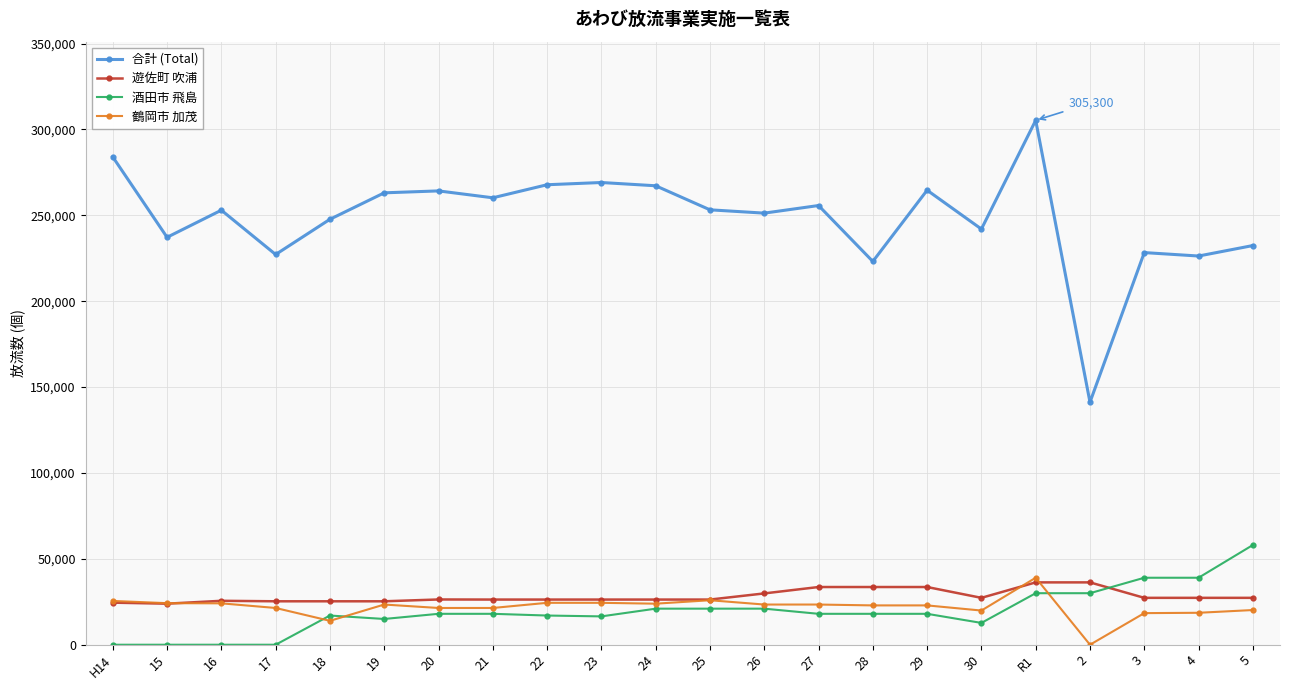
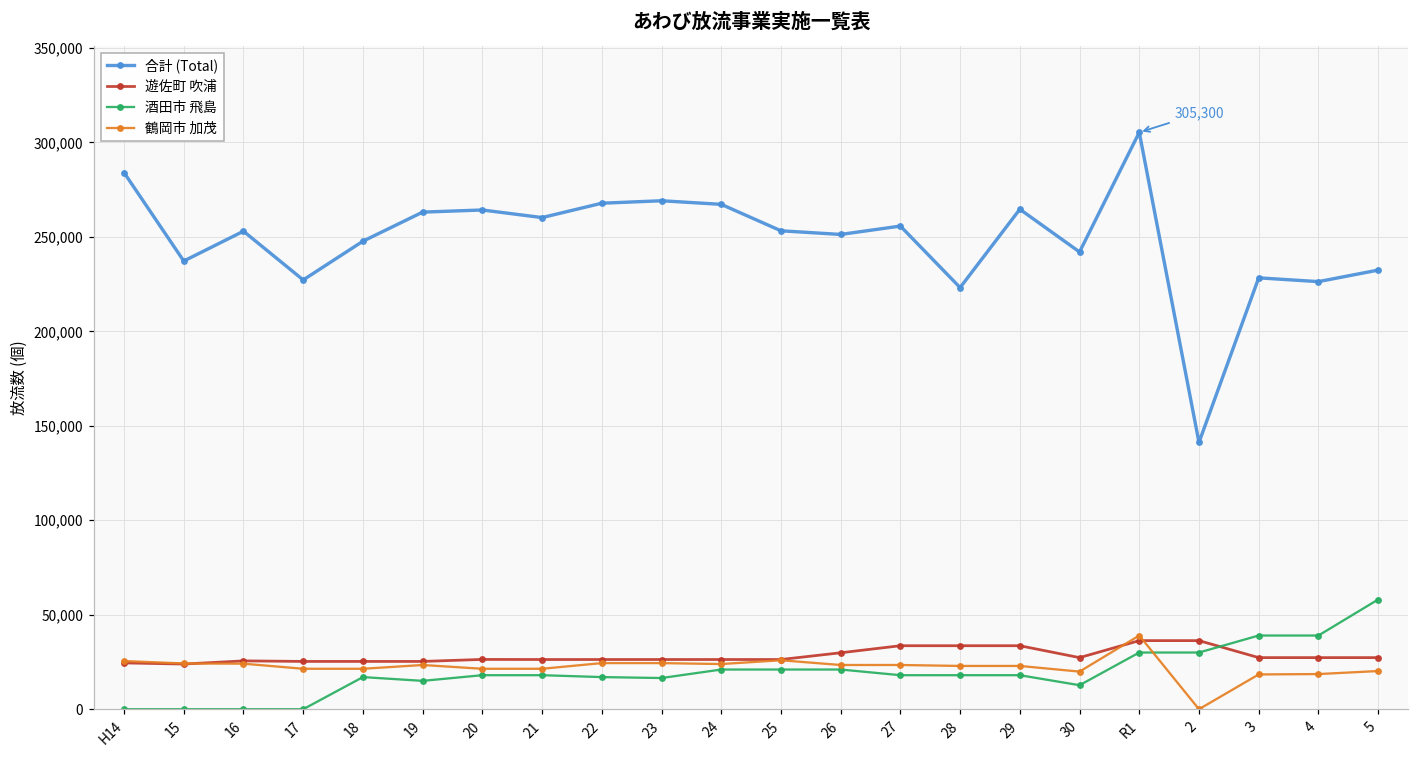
  {
    "合計 (Total)": {
      "R1": "305,300"
    },
    "遊佐町 吹浦": {
      "17": "25,000",
      "18": "25,000",
      "19": "25,000",
      "20": "26,000",
      "21": "26,000",
      "22": "26,000",
      "23": "26,000",
      "24": "26,000",
      "26": "30,000",
      "27": "34,000",
      "28": "34,000",
      "29": "34,000",
      "30": "27,000",
      "R1": "36,000",
      "2": "36,000",
      "3": "27,000",
      "4": "27,000",
      "5": "27,000"
    },
    "酒田市 飛島": {
      "H14": "0",
      "15": "0",
      "16": "0",
      "17": "0",
      "18": "17,000",
      "19": "15,000",
      "20": "18,000",
      "21": "18,000",
      "22": "17,000",
      "23": "17,000",
      "24": "21,000",
      "25": "21,000",
      "26": "21,000",
      "27": "18,000",
      "28": "18,000",
      "29": "18,000",
      "30": "13,000",
      "R1": "30,000",
      "2": "30,000",
      "3": "39,000",
      "4": "39,000",
      "5": "58,000"
    },
    "鶴岡市 加茂": {
      "17": "21,000",
-     "18": "14,000",
+     "18": "21,000",
      "19": "23,000",
      "20": "21,000",
      "21": "21,000",
      "22": "24,000",
      "23": "24,000",
      "24": "24,000",
      "26": "23,000",
      "27": "23,000",
      "28": "23,000",
      "29": "23,000",
      "30": "20,000",
      "R1": "39,000",
      "2": "0",
      "3": "18,000",
      "4": "19,000",
      "5": "20,000"
    }
  }
